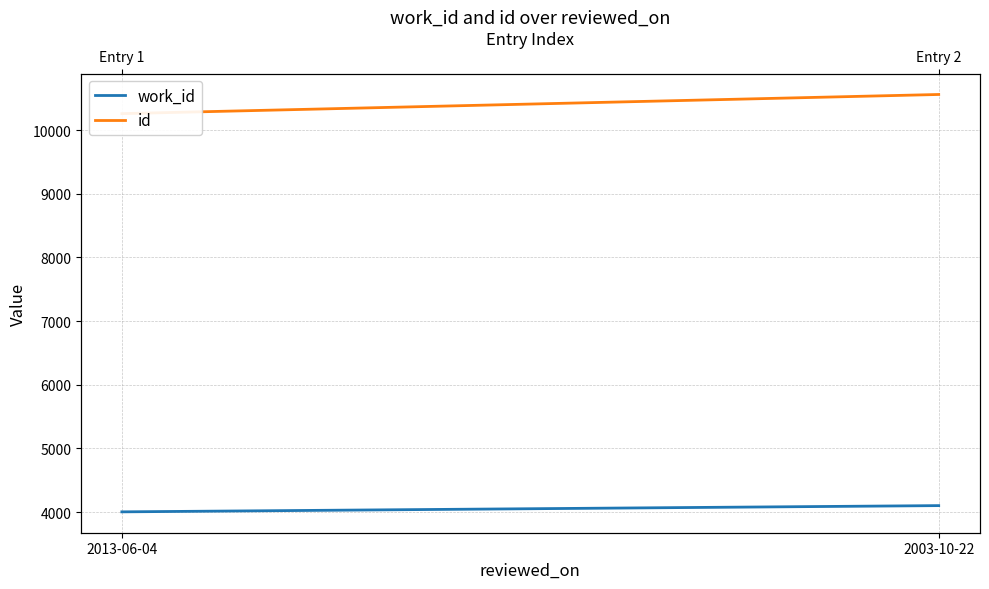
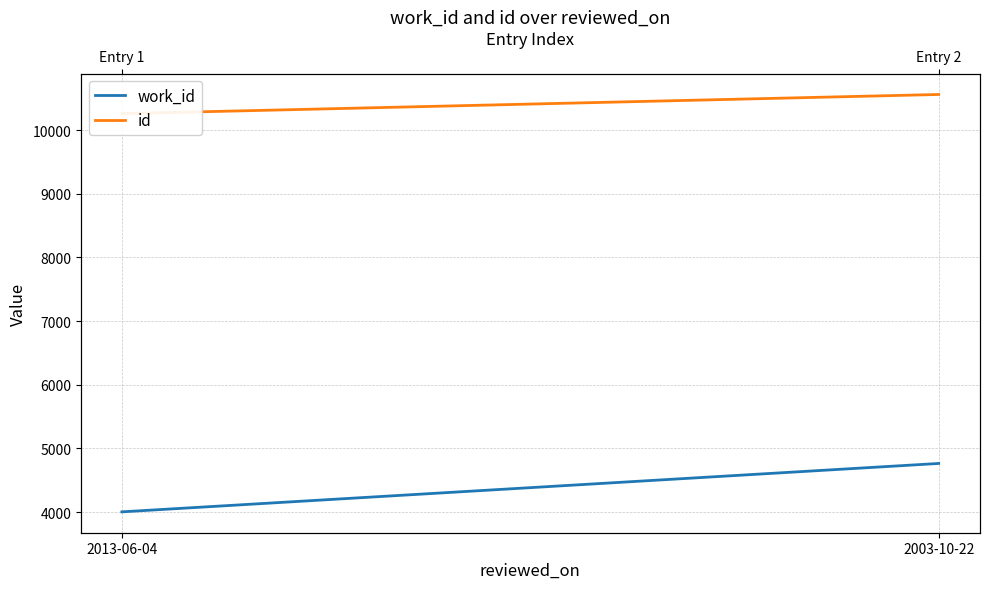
  {
    "work_id": {
      "2013-06-04": 4000,
-     "2003-10-22": 4100
+     "2003-10-22": 4800
    },
    "id": {
      "2003-10-22": 10600
    }
  }
